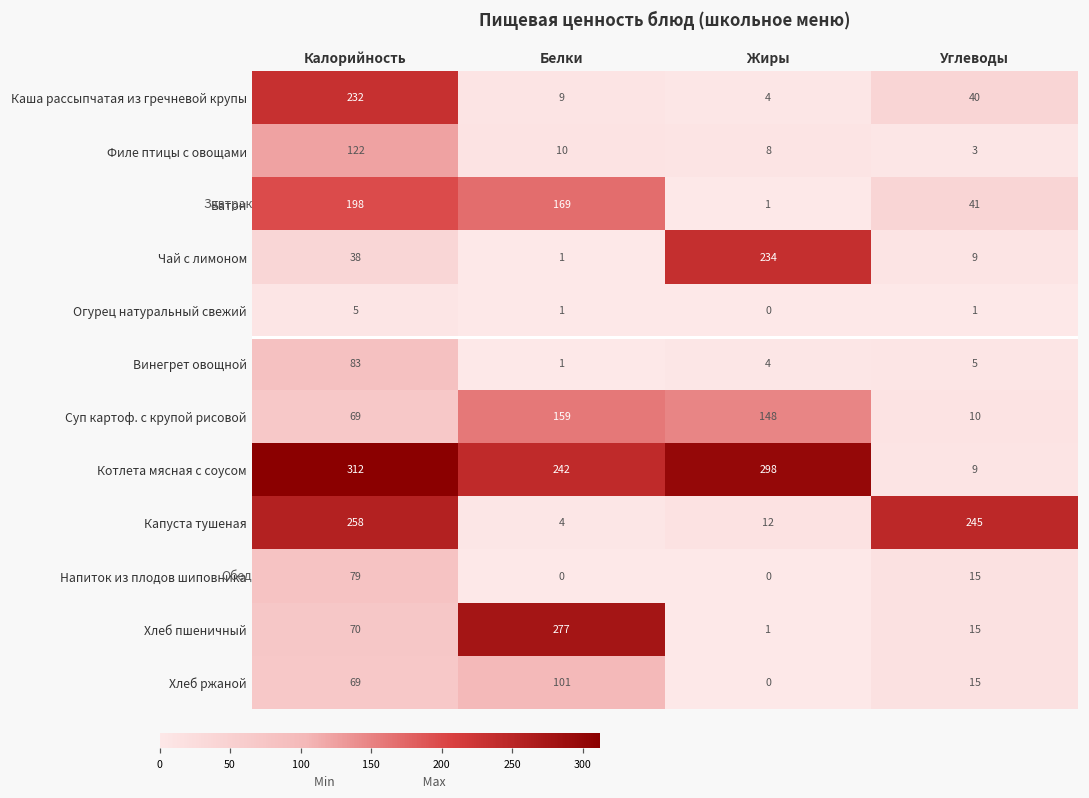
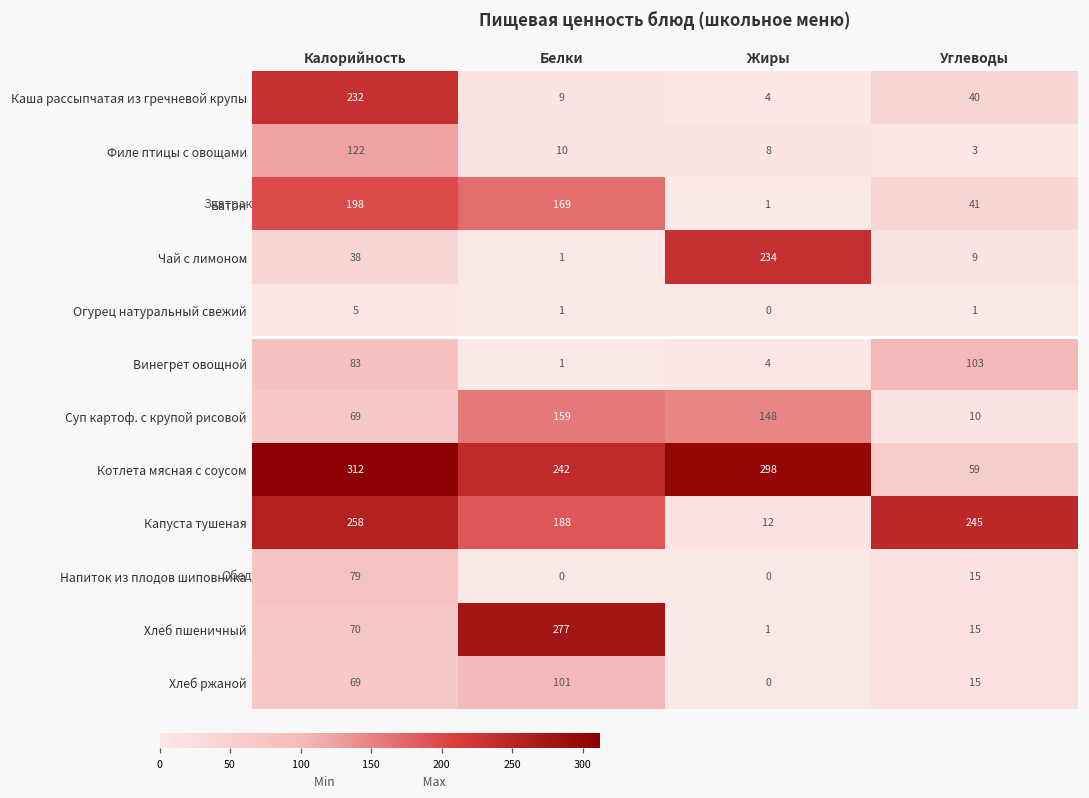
  {
    "Каша рассыпчатая из гречневой крупы": {
      "Калорийность": 232,
      "Белки": 9,
      "Жиры": 4,
      "Углеводы": 40
    },
    "Филе птицы с овощами": {
      "Калорийность": 122,
      "Белки": 10,
      "Жиры": 8,
      "Углеводы": 3
    },
    "Батон": {
      "Калорийность": 198,
      "Белки": 169,
      "Жиры": 1,
      "Углеводы": 41
    },
    "Чай с лимоном": {
      "Калорийность": 38,
      "Белки": 1,
      "Жиры": 234,
      "Углеводы": 9
    },
    "Огурец натуральный свежий": {
      "Калорийность": 5,
      "Белки": 1,
      "Жиры": 0,
      "Углеводы": 1
    },
    "Винегрет овощной": {
      "Калорийность": 83,
      "Белки": 1,
      "Жиры": 4,
-     "Углеводы": 5
+     "Углеводы": 103
    },
    "Суп картоф. с крупой рисовой": {
      "Калорийность": 69,
      "Белки": 159,
      "Жиры": 148,
      "Углеводы": 10
    },
    "Котлета мясная с соусом": {
      "Калорийность": 312,
      "Белки": 242,
      "Жиры": 298,
-     "Углеводы": 9
+     "Углеводы": 59
    },
    "Капуста тушеная": {
      "Калорийность": 258,
-     "Белки": 4,
+     "Белки": 188,
      "Жиры": 12,
      "Углеводы": 245
    },
    "Напиток из плодов шиповника": {
      "Калорийность": 79,
      "Белки": 0,
      "Жиры": 0,
      "Углеводы": 15
    },
    "Хлеб пшеничный": {
      "Калорийность": 70,
      "Белки": 277,
      "Жиры": 1,
      "Углеводы": 15
    },
    "Хлеб ржаной": {
      "Калорийность": 69,
      "Белки": 101,
      "Жиры": 0,
      "Углеводы": 15
    }
  }
